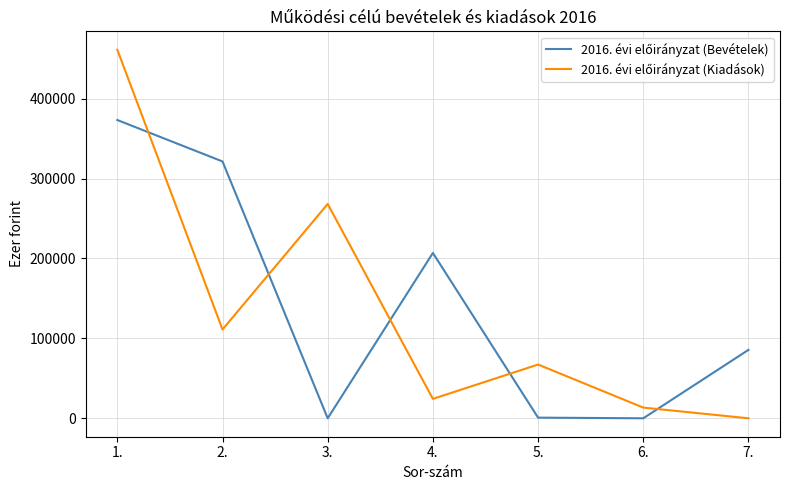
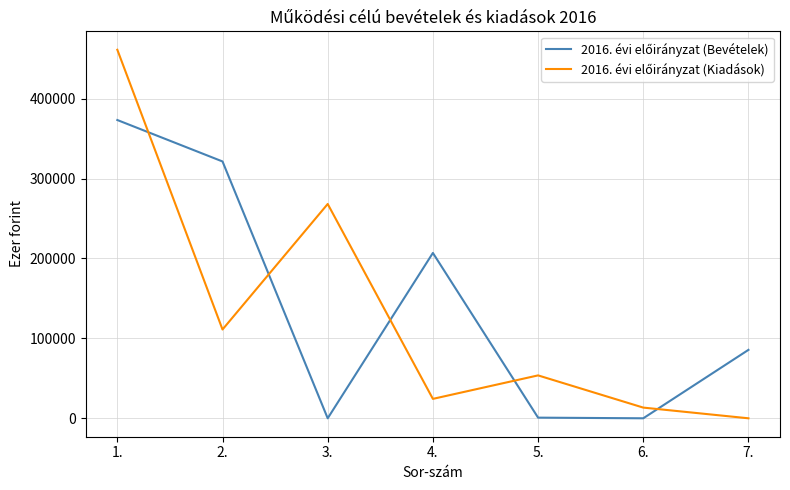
  {
    "2016. évi előirányzat (Bevételek)": {
      "1.": 370000,
      "2.": 320000,
      "3.": 0,
      "4.": 210000,
      "5.": 0,
      "6.": 0,
      "7.": 90000
    },
    "2016. évi előirányzat (Kiadások)": {
      "1.": 460000,
      "2.": 110000,
      "3.": 270000,
      "4.": 20000,
-     "5.": 70000,
+     "5.": 50000,
      "6.": 10000,
      "7.": 0
    }
  }
